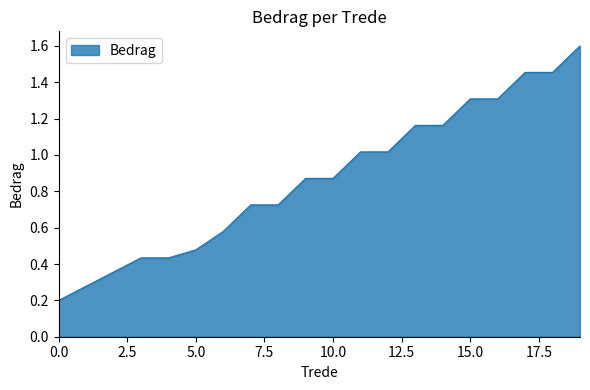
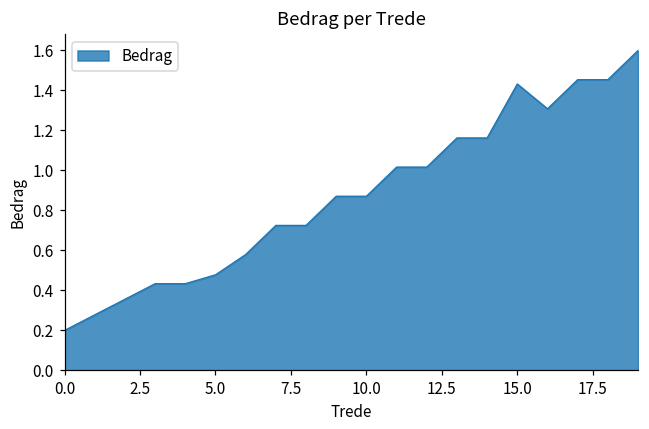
  {
    "0.0": 0.20,
    "5.0": 0.48,
    "10.0": 0.87,
-   "15.0": 1.31
+   "15.0": 1.43
  }
